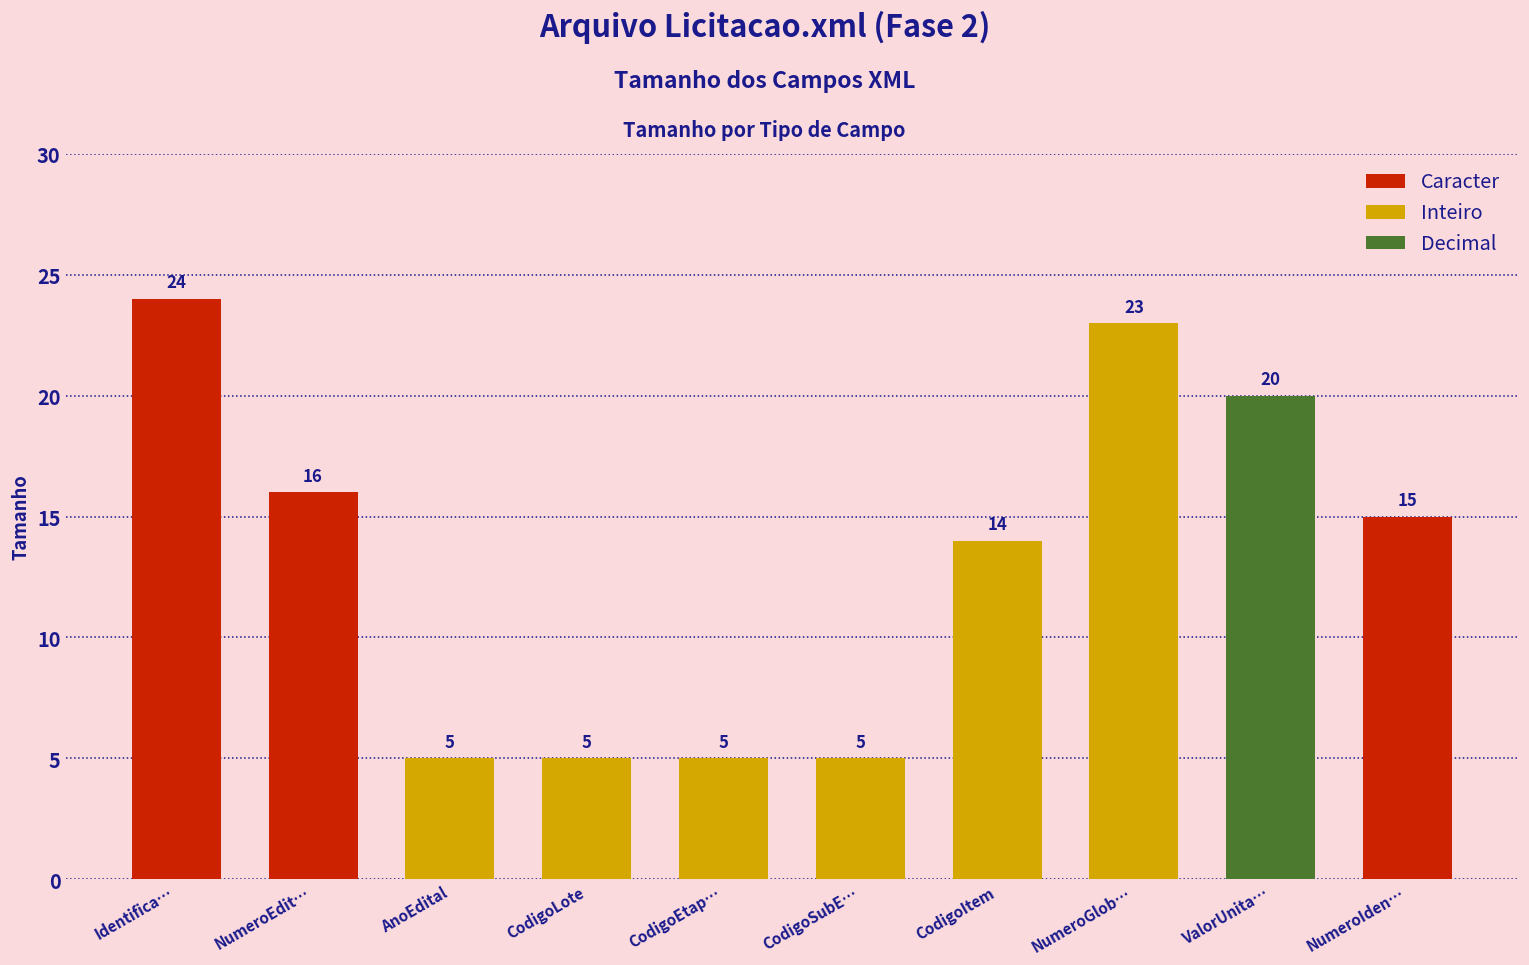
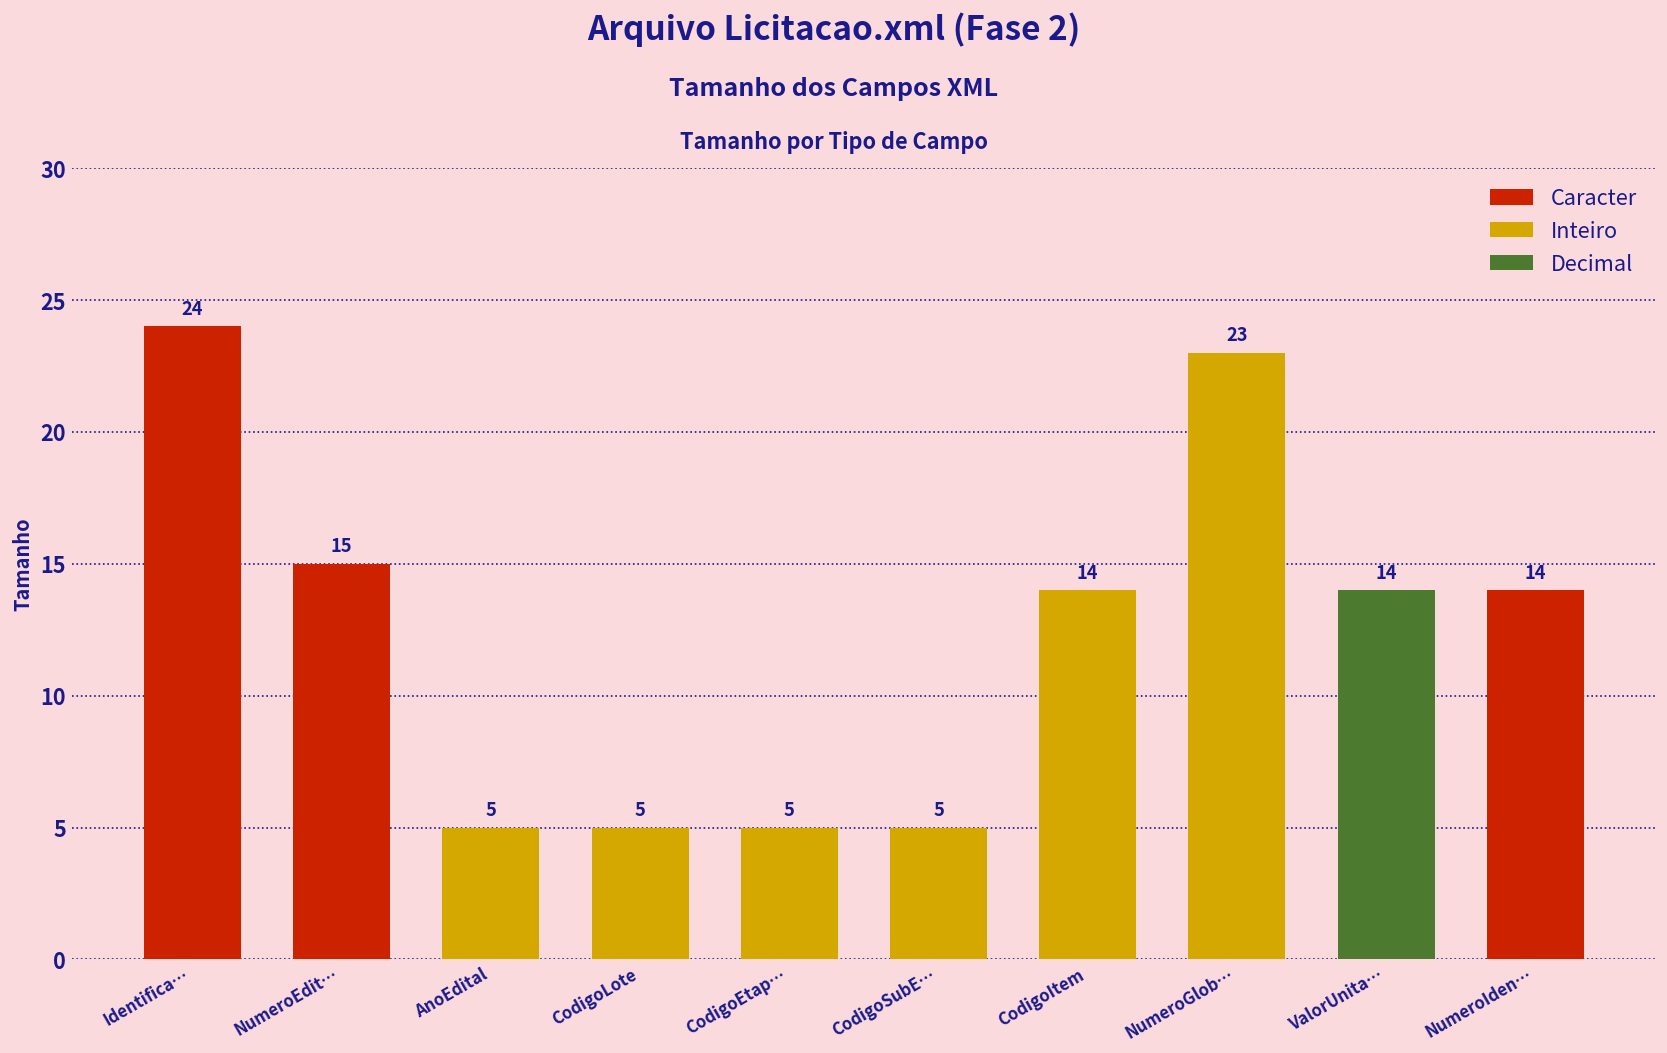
  {
    "Identifica…": 24,
-   "NumeroEdit…": 16,
+   "NumeroEdit…": 15,
    "AnoEdital": 5,
    "CodigoLote": 5,
    "CodigoEtap…": 5,
    "CodigoSubE…": 5,
    "CodigoItem": 14,
    "NumeroGlob…": 23,
-   "ValorUnita…": 20,
-   "NumeroIden…": 15
+   "ValorUnita…": 14,
+   "NumeroIden…": 14
  }
